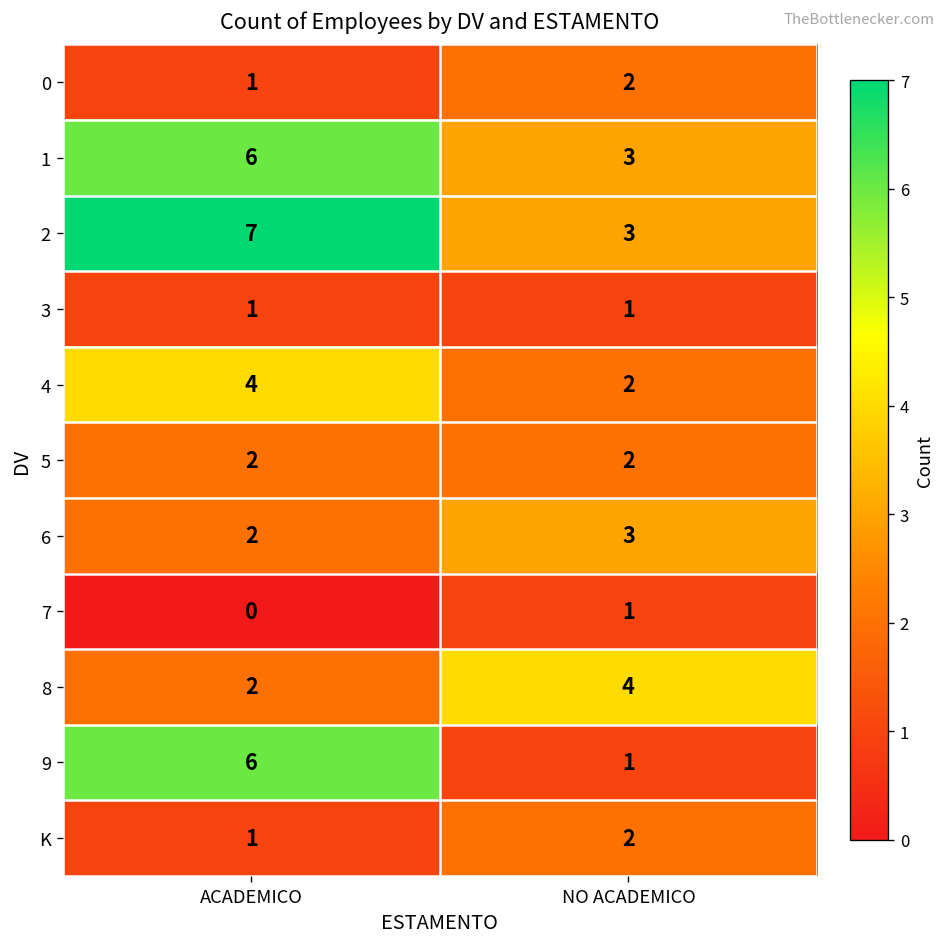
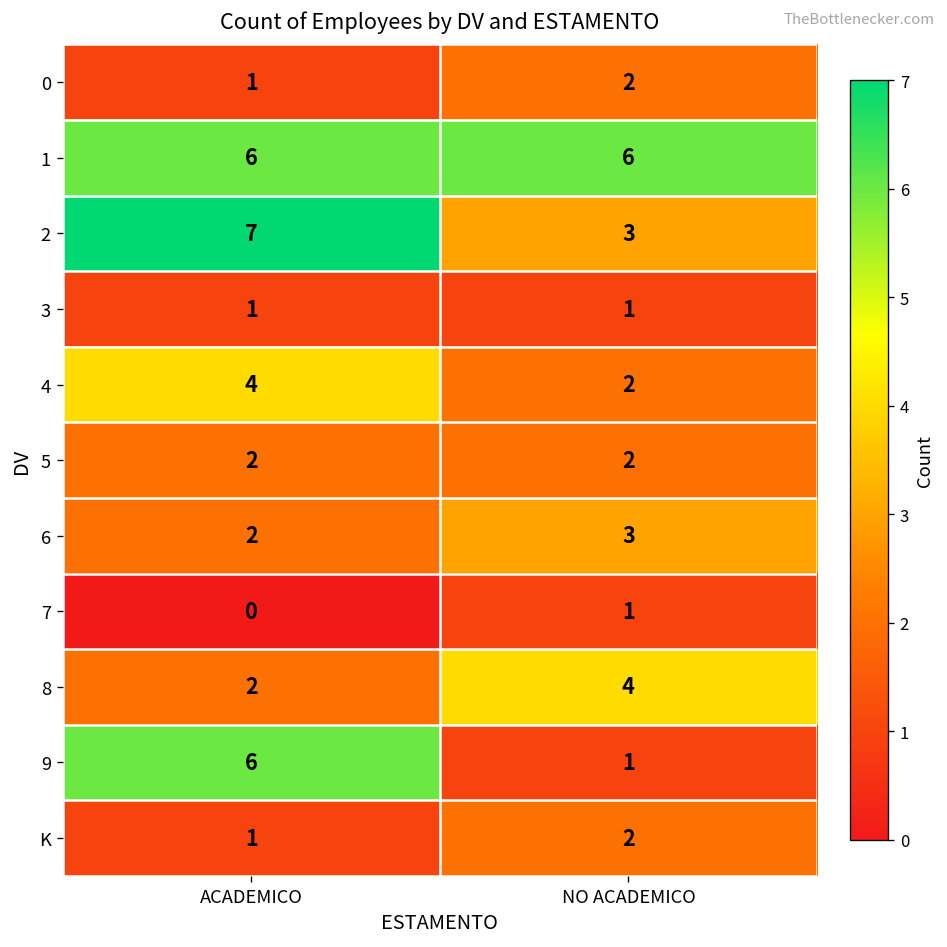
  {
    "0": {
      "ACADEMICO": 1,
      "NO ACADEMICO": 2
    },
    "1": {
      "ACADEMICO": 6,
-     "NO ACADEMICO": 3
+     "NO ACADEMICO": 6
    },
    "2": {
      "ACADEMICO": 7,
      "NO ACADEMICO": 3
    },
    "3": {
      "ACADEMICO": 1,
      "NO ACADEMICO": 1
    },
    "4": {
      "ACADEMICO": 4,
      "NO ACADEMICO": 2
    },
    "5": {
      "ACADEMICO": 2,
      "NO ACADEMICO": 2
    },
    "6": {
      "ACADEMICO": 2,
      "NO ACADEMICO": 3
    },
    "7": {
      "ACADEMICO": 0,
      "NO ACADEMICO": 1
    },
    "8": {
      "ACADEMICO": 2,
      "NO ACADEMICO": 4
    },
    "9": {
      "ACADEMICO": 6,
      "NO ACADEMICO": 1
    },
    "K": {
      "ACADEMICO": 1,
      "NO ACADEMICO": 2
    }
  }
